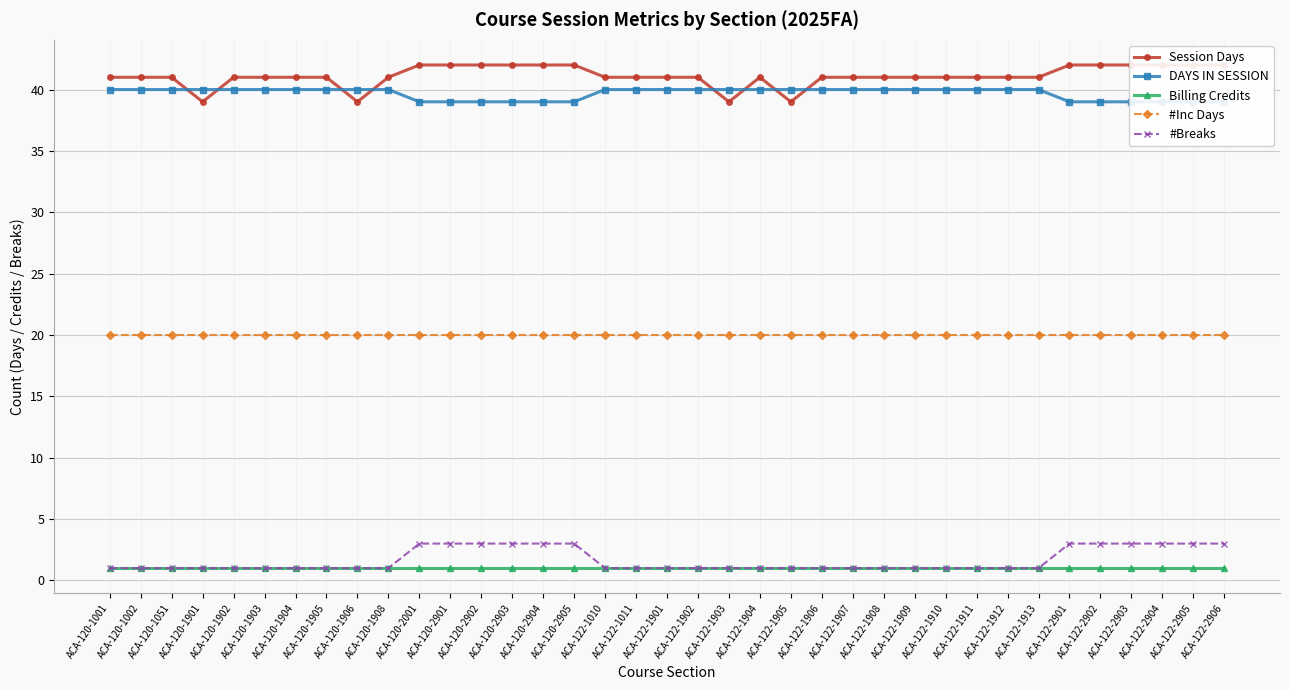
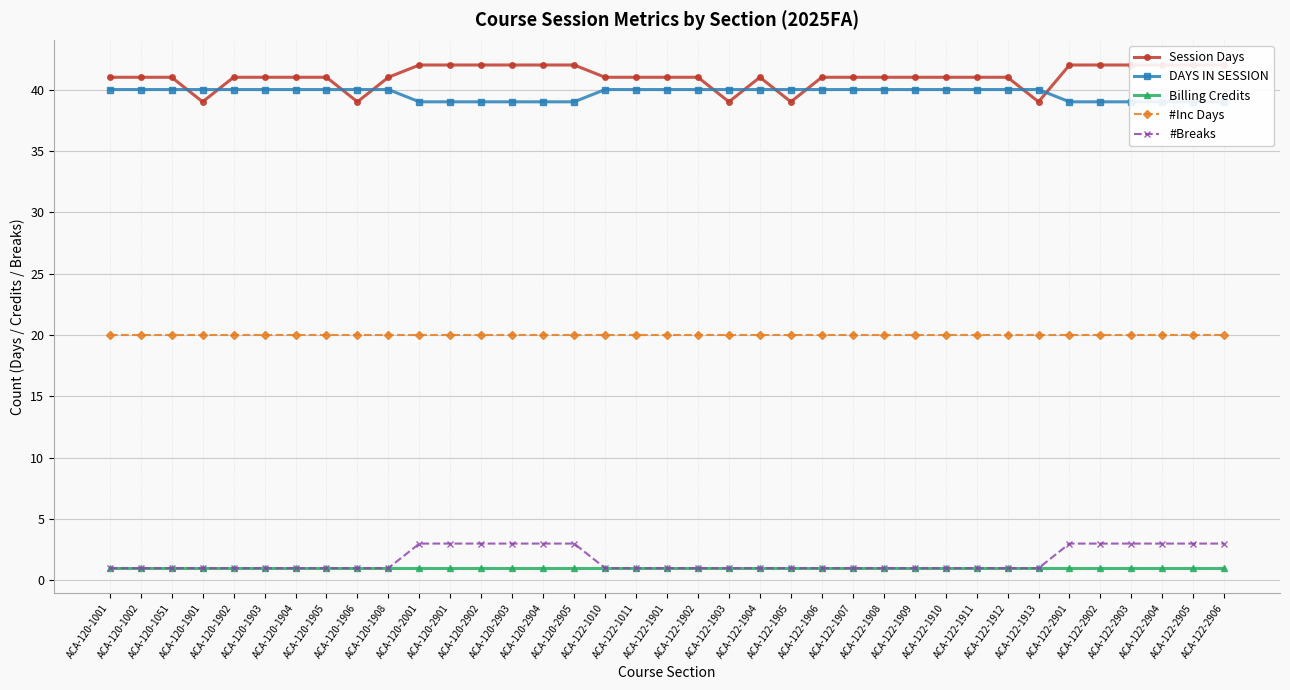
  {
    "Session Days": {
      "ACA-120-1001": 41,
      "ACA-120-1002": 41,
      "ACA-120-1051": 41,
      "ACA-120-1901": 39,
      "ACA-120-1902": 41,
      "ACA-120-1903": 41,
      "ACA-120-1904": 41,
      "ACA-120-1905": 41,
      "ACA-120-1906": 39,
      "ACA-120-1908": 41,
      "ACA-120-2001": 42,
      "ACA-120-2901": 42,
      "ACA-120-2902": 42,
      "ACA-120-2903": 42,
      "ACA-120-2904": 42,
      "ACA-120-2905": 42,
      "ACA-122-1010": 41,
      "ACA-122-1011": 41,
      "ACA-122-1901": 41,
      "ACA-122-1902": 41,
      "ACA-122-1903": 39,
      "ACA-122-1904": 41,
      "ACA-122-1905": 39,
      "ACA-122-1906": 41,
      "ACA-122-1907": 41,
      "ACA-122-1908": 41,
      "ACA-122-1909": 41,
      "ACA-122-1910": 41,
      "ACA-122-1911": 41,
      "ACA-122-1912": 41,
-     "ACA-122-1913": 41,
+     "ACA-122-1913": 39,
      "ACA-122-2901": 42,
      "ACA-122-2902": 42
    },
    "DAYS IN SESSION": {
      "ACA-120-1001": 40,
      "ACA-120-1002": 40,
      "ACA-120-1051": 40,
      "ACA-120-1901": 40,
      "ACA-120-1902": 40,
      "ACA-120-1903": 40,
      "ACA-120-1904": 40,
      "ACA-120-1905": 40,
      "ACA-120-1906": 40,
      "ACA-120-1908": 40,
      "ACA-120-2001": 39,
      "ACA-120-2901": 39,
      "ACA-120-2902": 39,
      "ACA-120-2903": 39,
      "ACA-120-2904": 39,
      "ACA-120-2905": 39,
      "ACA-122-1010": 40,
      "ACA-122-1011": 40,
      "ACA-122-1901": 40,
      "ACA-122-1902": 40,
      "ACA-122-1903": 40,
      "ACA-122-1904": 40,
      "ACA-122-1905": 40,
      "ACA-122-1906": 40,
      "ACA-122-1907": 40,
      "ACA-122-1908": 40,
      "ACA-122-1909": 40,
      "ACA-122-1910": 40,
      "ACA-122-1911": 40,
      "ACA-122-1912": 40,
      "ACA-122-1913": 40,
      "ACA-122-2901": 39,
      "ACA-122-2902": 39
    },
    "Billing Credits": {
      "ACA-120-2001": 1,
      "ACA-120-2901": 1,
      "ACA-120-2902": 1,
      "ACA-120-2903": 1,
      "ACA-120-2904": 1,
      "ACA-120-2905": 1,
      "ACA-122-2901": 1,
      "ACA-122-2902": 1,
      "ACA-122-2903": 1,
      "ACA-122-2904": 1,
      "ACA-122-2905": 1,
      "ACA-122-2906": 1
    },
    "#Inc Days": {
      "ACA-120-1001": 20,
      "ACA-120-1002": 20,
      "ACA-120-1051": 20,
      "ACA-120-1901": 20,
      "ACA-120-1902": 20,
      "ACA-120-1903": 20,
      "ACA-120-1904": 20,
      "ACA-120-1905": 20,
      "ACA-120-1906": 20,
      "ACA-120-1908": 20,
      "ACA-120-2001": 20,
      "ACA-120-2901": 20,
      "ACA-120-2902": 20,
      "ACA-120-2903": 20,
      "ACA-120-2904": 20,
      "ACA-120-2905": 20,
      "ACA-122-1010": 20,
      "ACA-122-1011": 20,
      "ACA-122-1901": 20,
      "ACA-122-1902": 20,
      "ACA-122-1903": 20,
      "ACA-122-1904": 20,
      "ACA-122-1905": 20,
      "ACA-122-1906": 20,
      "ACA-122-1907": 20,
      "ACA-122-1908": 20,
      "ACA-122-1909": 20,
      "ACA-122-1910": 20,
      "ACA-122-1911": 20,
      "ACA-122-1912": 20,
      "ACA-122-1913": 20,
      "ACA-122-2901": 20,
      "ACA-122-2902": 20,
      "ACA-122-2903": 20,
      "ACA-122-2904": 20,
      "ACA-122-2905": 20,
      "ACA-122-2906": 20
    },
    "#Breaks": {
      "ACA-120-2001": 3,
      "ACA-120-2901": 3,
      "ACA-120-2902": 3,
      "ACA-120-2903": 3,
      "ACA-120-2904": 3,
      "ACA-120-2905": 3,
      "ACA-122-2901": 3,
      "ACA-122-2902": 3,
      "ACA-122-2903": 3,
      "ACA-122-2904": 3,
      "ACA-122-2905": 3,
      "ACA-122-2906": 3
    }
  }
